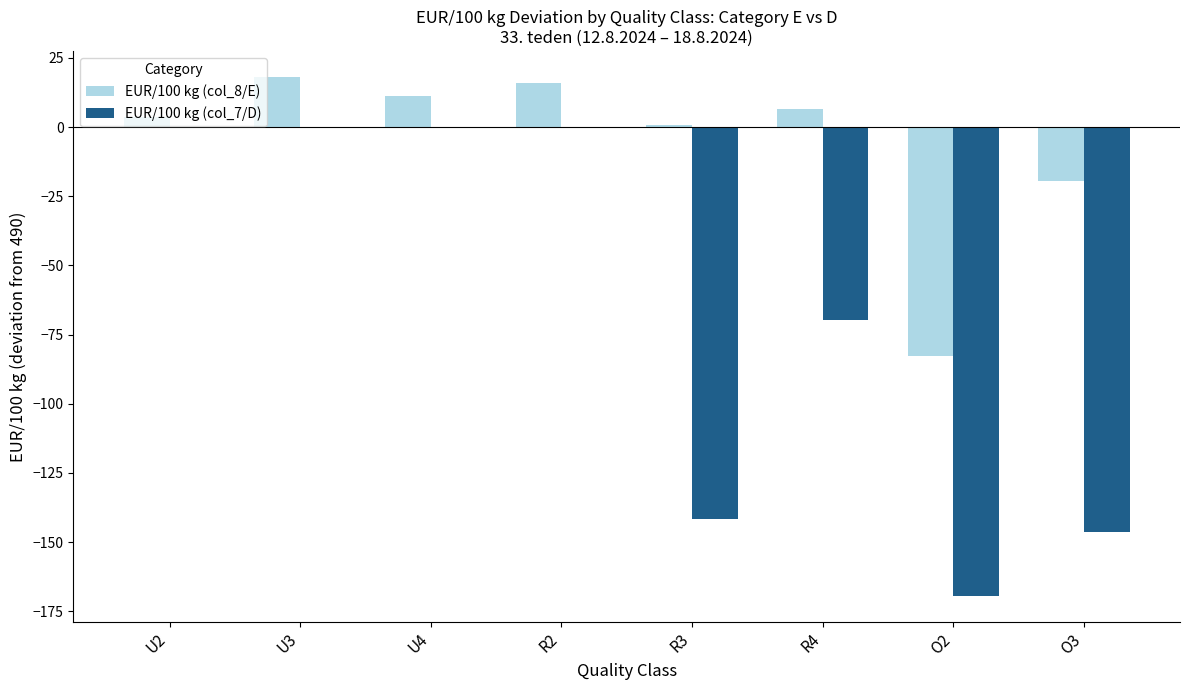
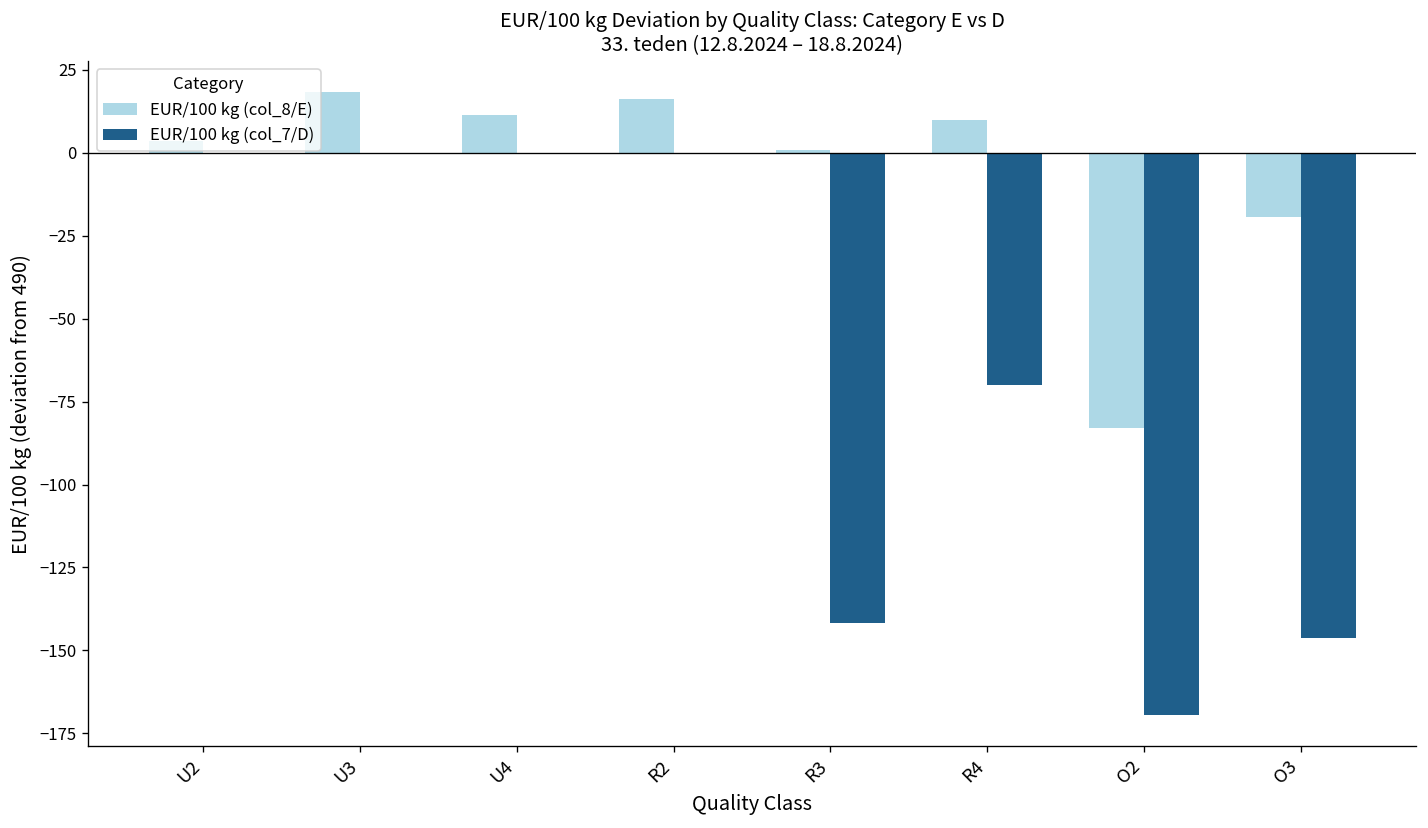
  {
    "EUR/100 kg (col_8/E)": {
      "U3": 18,
      "U4": 11,
      "R2": 16,
-     "R4": 7,
+     "R4": 10,
      "O2": -83,
      "O3": -20
    },
    "EUR/100 kg (col_7/D)": {
      "U2": 0,
      "U3": 0,
      "U4": 0,
      "R2": 0,
      "R3": -142,
      "R4": -70,
      "O2": -169,
      "O3": -146
    }
  }
